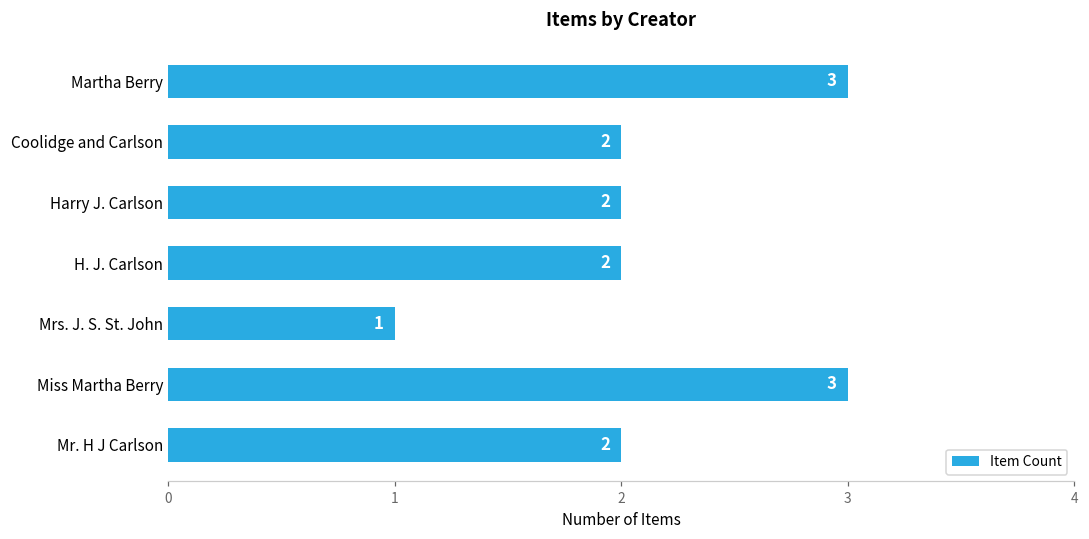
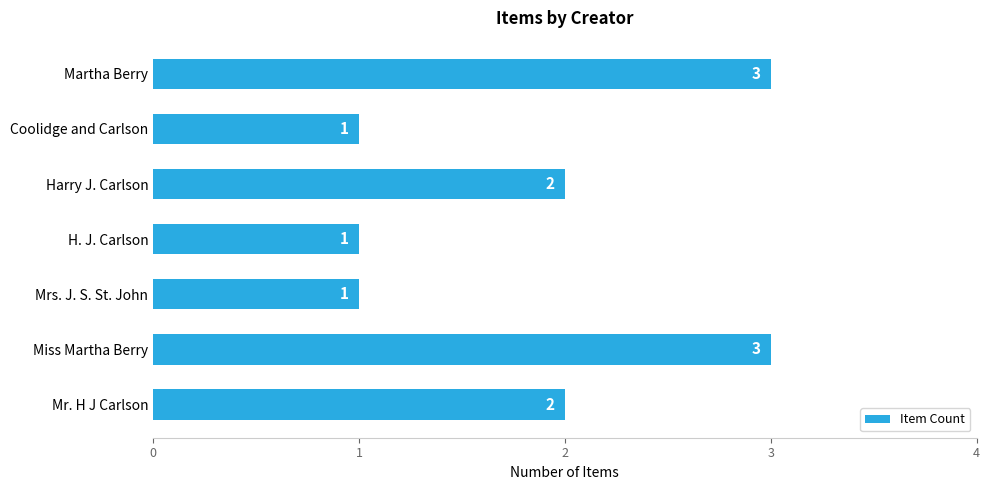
  {
    "Martha Berry": 3,
-   "Coolidge and Carlson": 2,
+   "Coolidge and Carlson": 1,
    "Harry J. Carlson": 2,
-   "H. J. Carlson": 2,
+   "H. J. Carlson": 1,
    "Mrs. J. S. St. John": 1,
    "Miss Martha Berry": 3,
    "Mr. H J Carlson": 2
  }
